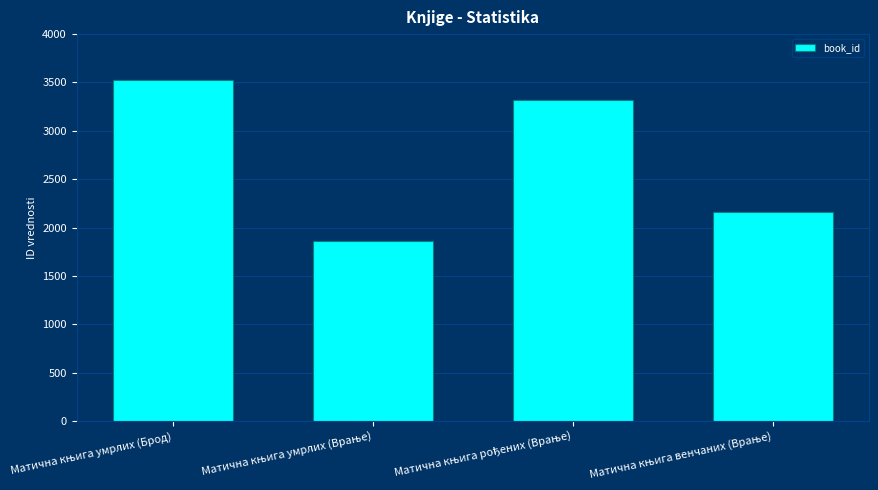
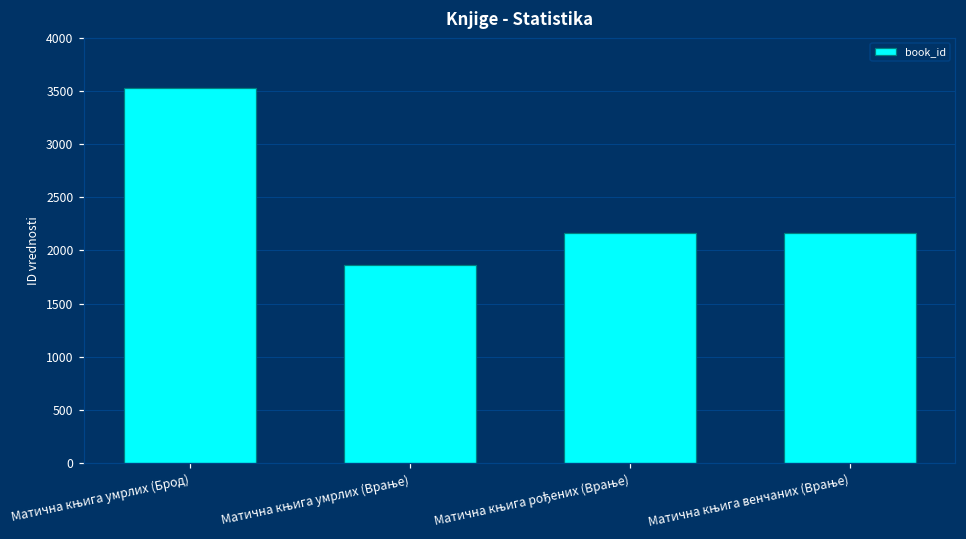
  {
    "Матична књига умрлих (Брод)": 3500,
    "Матична књига умрлих (Врање)": 1900,
-   "Матична књига рођених (Врање)": 3300,
+   "Матична књига рођених (Врање)": 2200,
    "Матична књига венчаних (Врање)": 2200
  }
